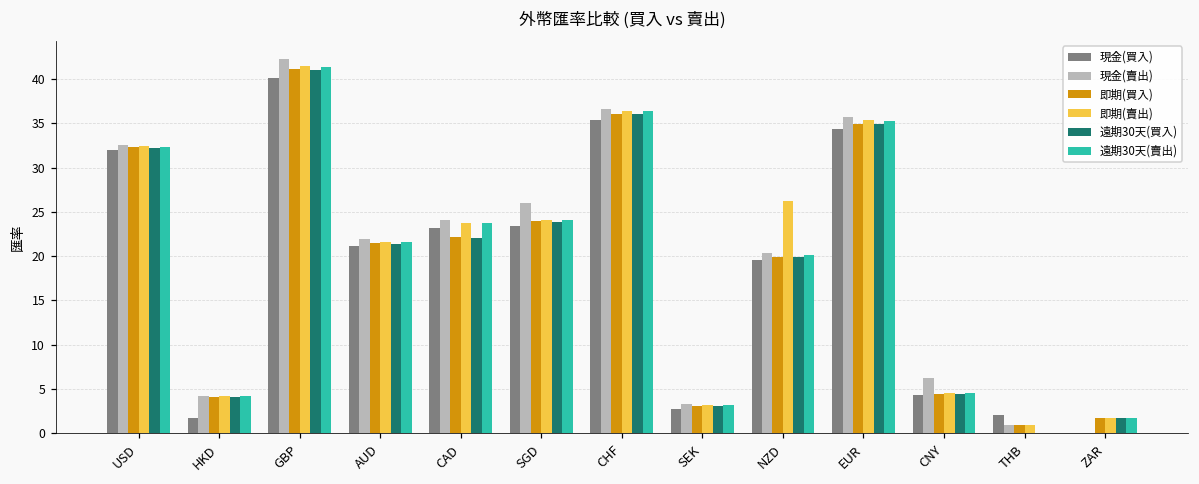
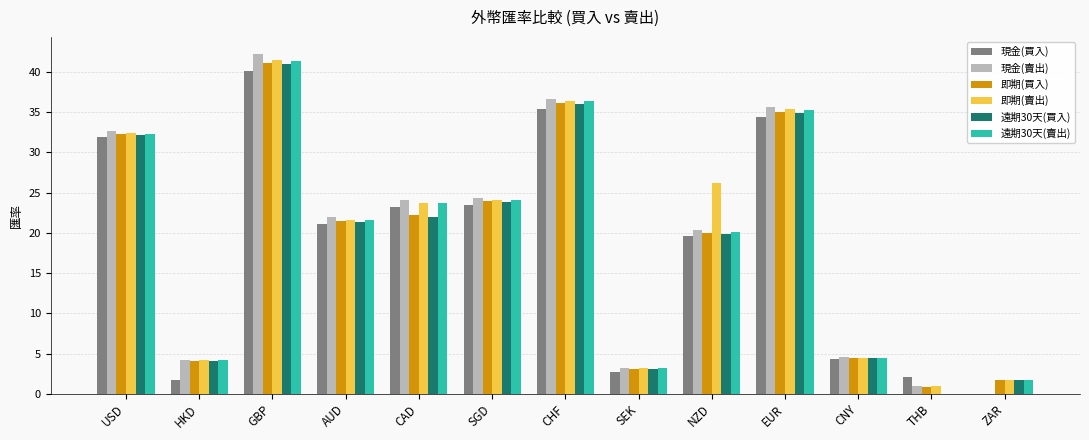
  {
    "現金(買入)": {
      "USD": 32,
      "HKD": 2,
      "GBP": 40,
      "AUD": 21,
      "CAD": 23,
      "SGD": 23,
      "CHF": 35,
      "SEK": 3,
      "NZD": 20,
      "EUR": 34,
      "CNY": 4,
      "THB": 2,
      "ZAR": 0
    },
    "現金(賣出)": {
      "USD": 33,
      "HKD": 4,
      "GBP": 42,
      "AUD": 22,
      "CAD": 24,
-     "SGD": 26,
+     "SGD": 24,
      "CHF": 37,
      "SEK": 3,
      "NZD": 20,
      "EUR": 36,
-     "CNY": 6,
+     "CNY": 5,
      "THB": 1,
      "ZAR": 0
    },
    "即期(買入)": {
      "USD": 32,
      "HKD": 4,
      "GBP": 41,
      "AUD": 21,
      "CAD": 22,
      "SGD": 24,
      "CHF": 36,
      "SEK": 3,
      "NZD": 20,
      "EUR": 35,
      "CNY": 4,
      "THB": 1,
      "ZAR": 2
    },
    "即期(賣出)": {
      "USD": 32,
      "HKD": 4,
      "GBP": 42,
      "AUD": 22,
      "CAD": 24,
      "SGD": 24,
      "CHF": 36,
      "SEK": 3,
      "NZD": 26,
      "EUR": 35,
      "CNY": 4,
      "THB": 1,
      "ZAR": 2
    },
    "遠期30天(買入)": {
      "USD": 32,
      "HKD": 4,
      "GBP": 41,
      "AUD": 21,
      "CAD": 22,
      "SGD": 24,
      "CHF": 36,
      "SEK": 3,
      "NZD": 20,
      "EUR": 35,
      "CNY": 4,
      "THB": 0,
      "ZAR": 2
    },
    "遠期30天(賣出)": {
      "USD": 32,
      "HKD": 4,
      "GBP": 41,
      "AUD": 22,
      "CAD": 24,
      "SGD": 24,
      "CHF": 36,
      "SEK": 3,
      "NZD": 20,
      "EUR": 35,
      "CNY": 4,
      "THB": 0,
      "ZAR": 2
    }
  }
